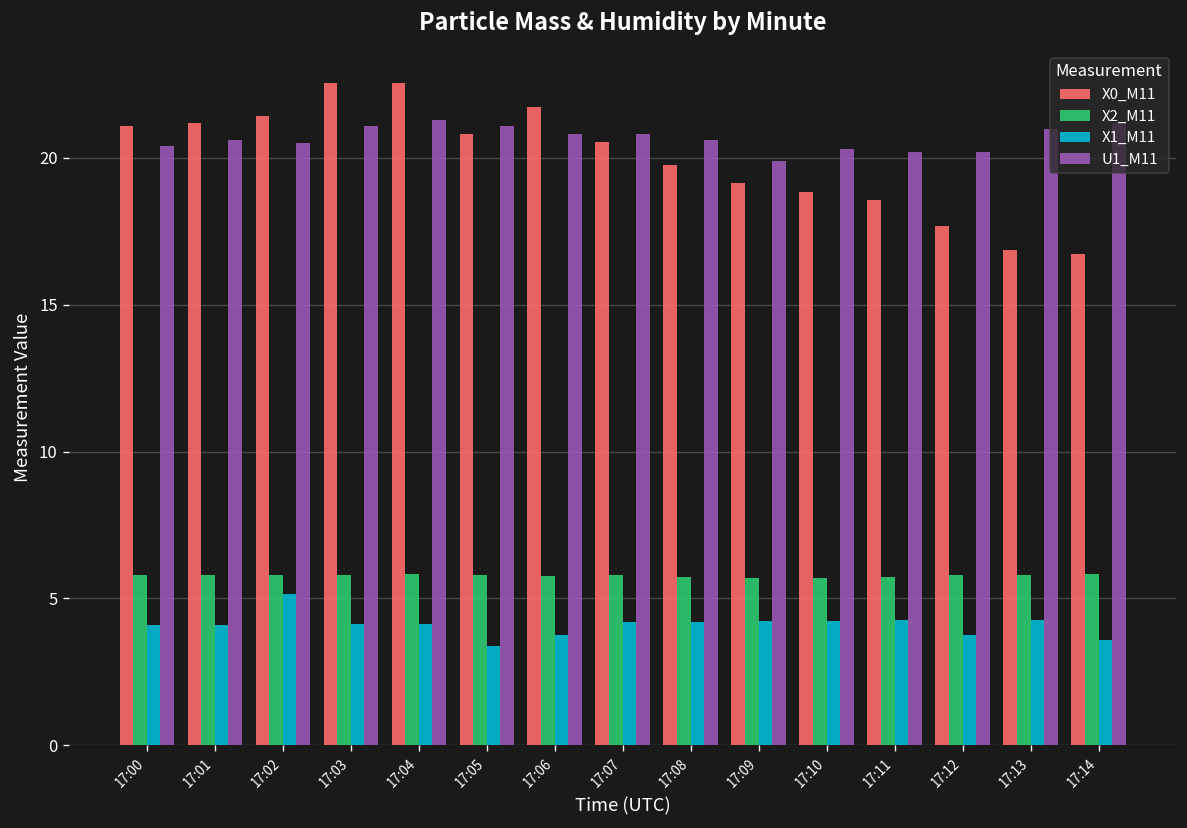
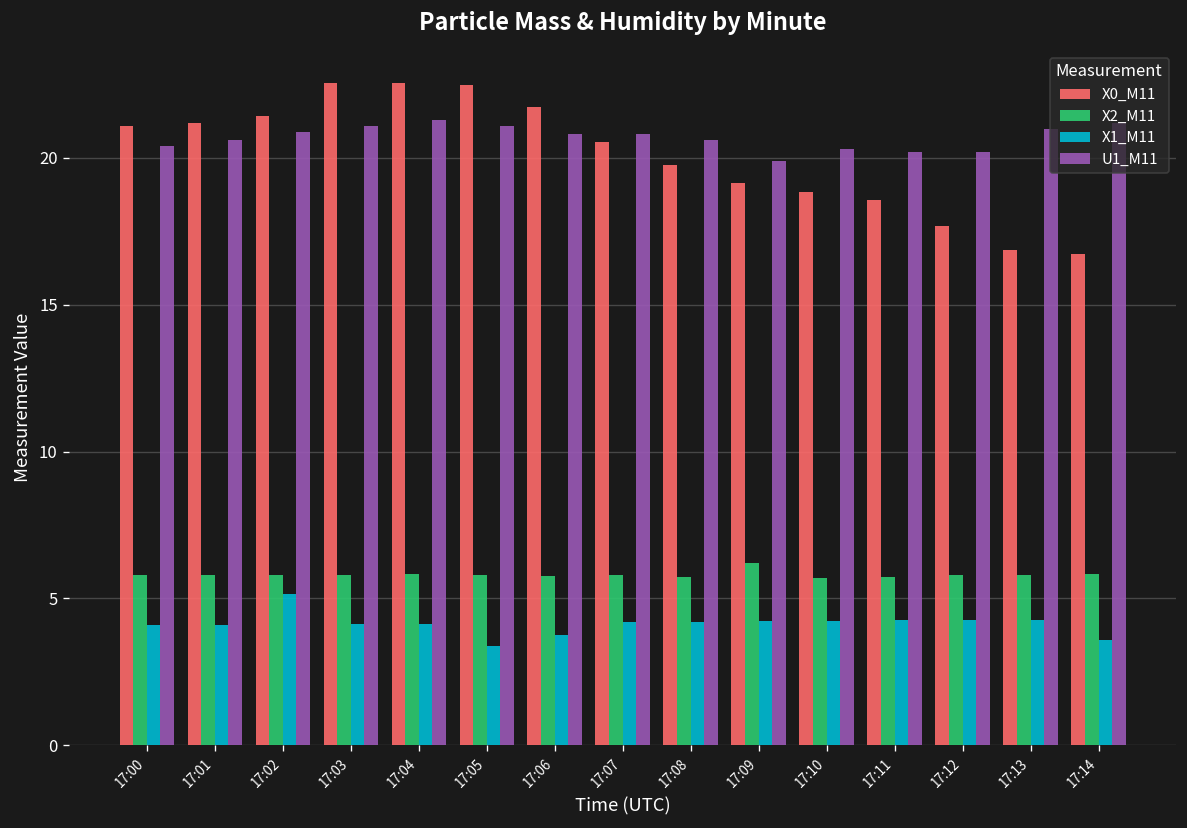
  {
    "X0_M11": {
      "17:00": 21.1,
      "17:01": 21.2,
      "17:02": 21.4,
      "17:03": 22.5,
      "17:04": 22.6,
-     "17:05": 20.8,
+     "17:05": 22.5,
      "17:06": 21.8,
      "17:07": 20.6,
      "17:08": 19.8,
      "17:09": 19.1,
      "17:10": 18.8,
      "17:11": 18.6,
      "17:12": 17.7,
      "17:13": 16.9,
      "17:14": 16.7
    },
    "X2_M11": {
      "17:00": 5.8,
      "17:01": 5.8,
      "17:02": 5.8,
      "17:03": 5.8,
      "17:04": 5.8,
      "17:05": 5.8,
      "17:06": 5.8,
      "17:07": 5.8,
      "17:08": 5.7,
-     "17:09": 5.7,
+     "17:09": 6.2,
      "17:10": 5.7,
      "17:11": 5.7,
      "17:12": 5.8,
      "17:13": 5.8,
      "17:14": 5.8
    },
    "X1_M11": {
      "17:00": 4.1,
      "17:01": 4.1,
      "17:02": 5.1,
      "17:03": 4.1,
      "17:04": 4.1,
      "17:05": 3.4,
      "17:06": 3.8,
      "17:07": 4.2,
      "17:08": 4.2,
      "17:09": 4.2,
      "17:10": 4.2,
      "17:11": 4.3,
-     "17:12": 3.8,
+     "17:12": 4.3,
      "17:13": 4.3,
      "17:14": 3.6
    },
    "U1_M11": {
      "17:00": 20.4,
      "17:01": 20.6,
-     "17:02": 20.5,
+     "17:02": 20.9,
      "17:03": 21.1,
      "17:04": 21.3,
      "17:05": 21.1,
      "17:06": 20.8,
      "17:07": 20.8,
      "17:08": 20.6,
      "17:09": 19.9,
      "17:10": 20.3,
      "17:11": 20.2,
      "17:12": 20.2
    }
  }
